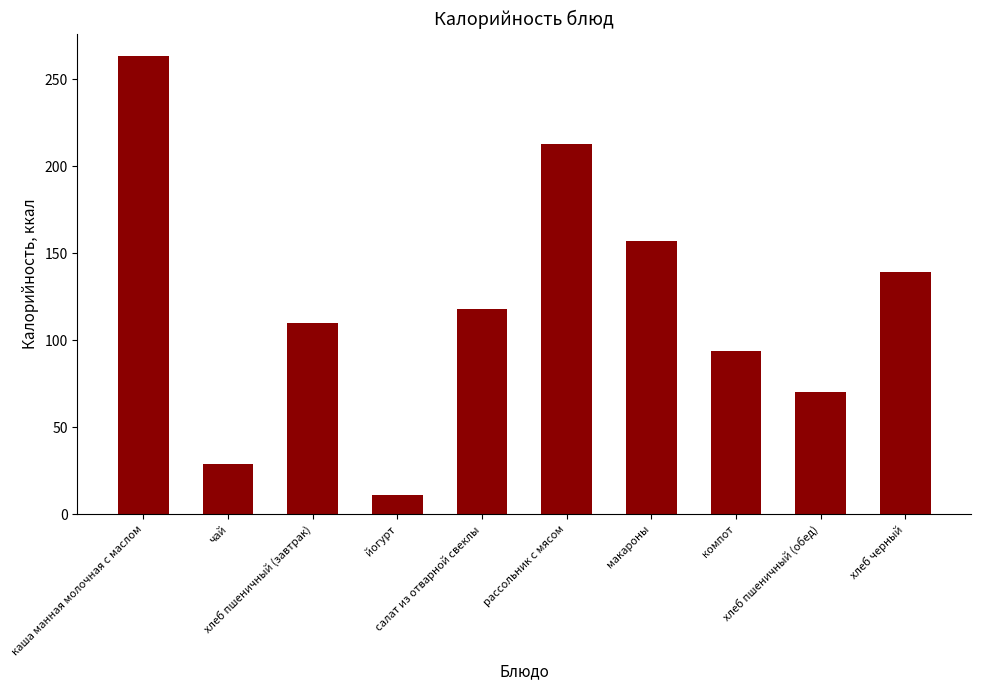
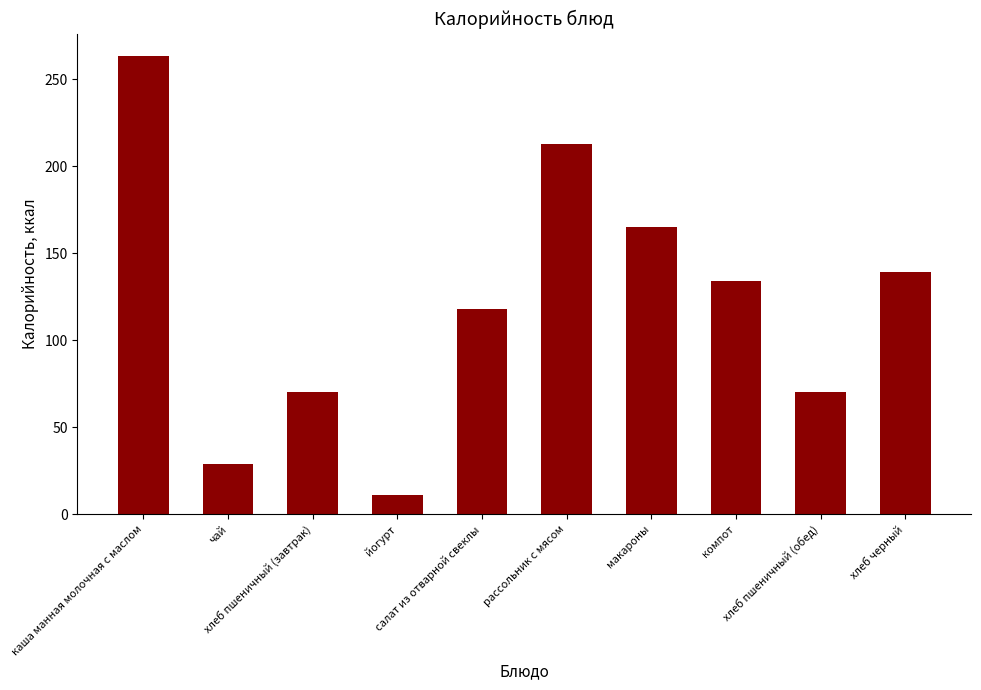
  {
    "каша манная молочная с маслом": 263,
    "чай": 29,
-   "хлеб пшеничный (завтрак)": 110,
+   "хлеб пшеничный (завтрак)": 70,
    "йогурт": 11,
    "салат из отварной свеклы": 118,
    "рассольник с мясом": 213,
-   "макароны": 157,
-   "компот": 94,
+   "макароны": 165,
+   "компот": 134,
    "хлеб пшеничный (обед)": 70,
    "хлеб черный": 139
  }
